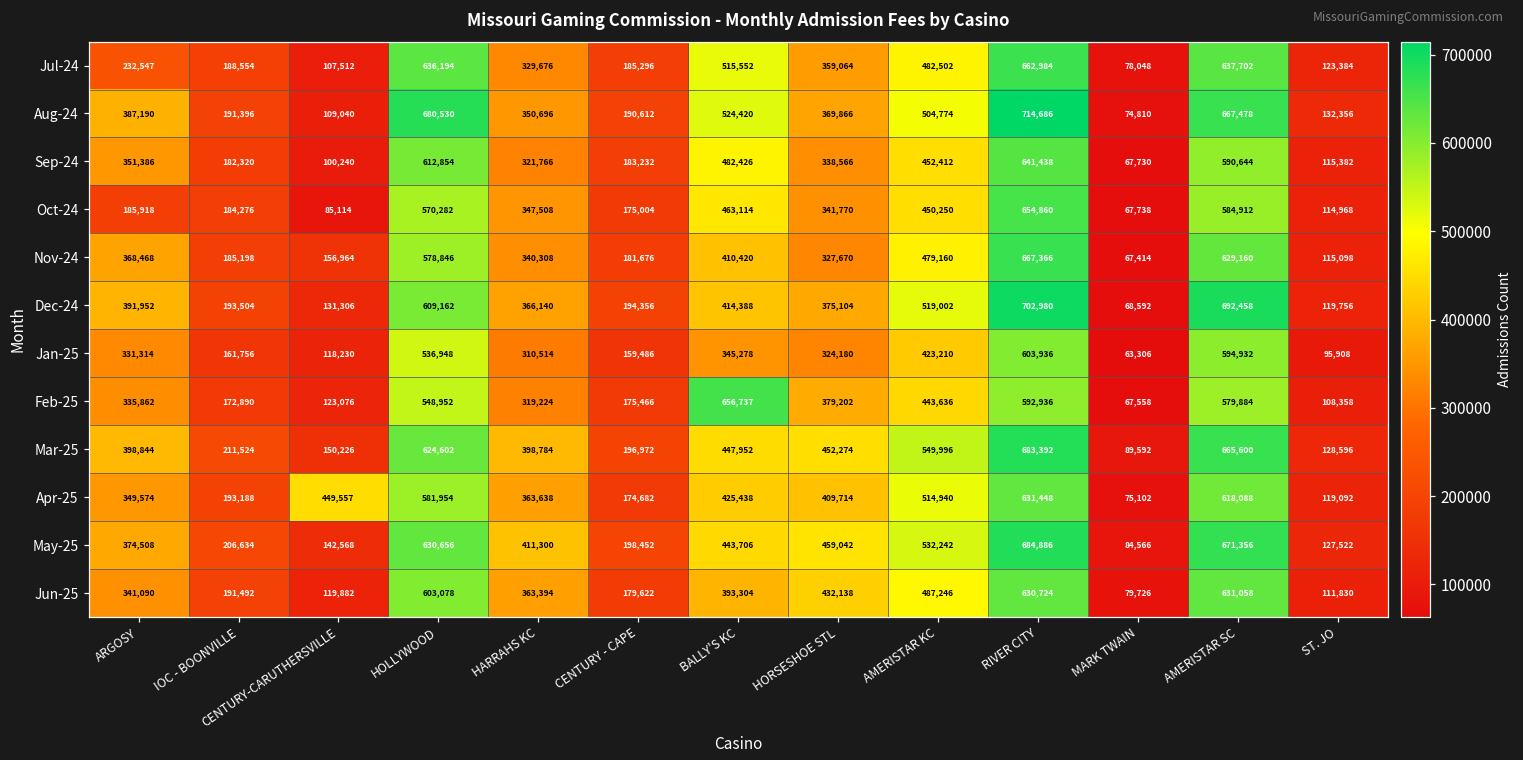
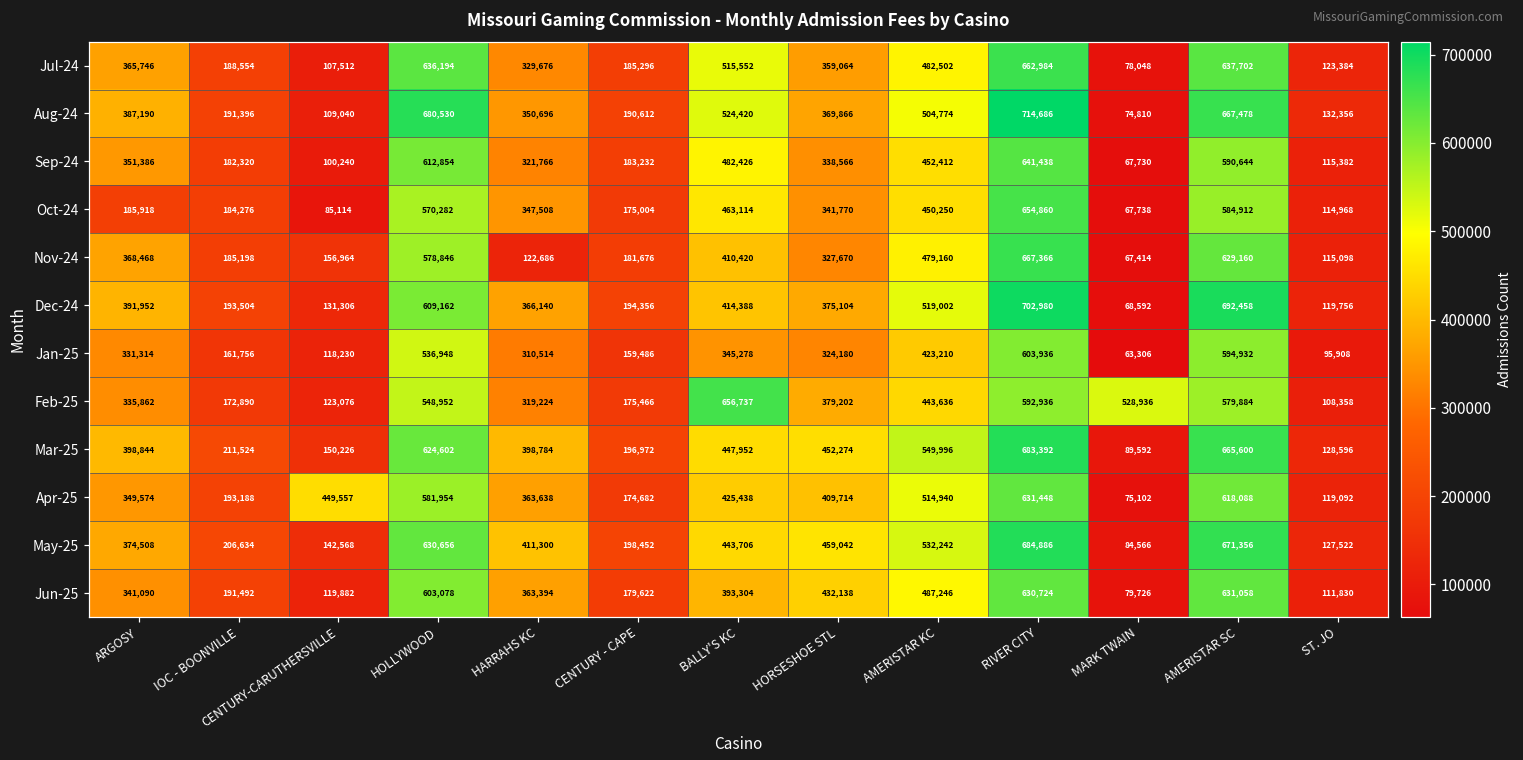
  {
    "Jul-24": {
-     "ARGOSY": "232,547",
+     "ARGOSY": "365,746",
      "IOC - BOONVILLE": "188,554",
      "CENTURY-CARUTHERSVILLE": "107,512",
      "HOLLYWOOD": "636,194",
      "HARRAHS KC": "329,676",
      "CENTURY - CAPE": "185,296",
      "BALLY'S KC": "515,552",
      "HORSESHOE STL": "359,064",
      "AMERISTAR KC": "482,502",
      "RIVER CITY": "662,984",
      "MARK TWAIN": "78,048",
      "AMERISTAR SC": "637,702",
      "ST. JO": "123,384"
    },
    "Aug-24": {
      "ARGOSY": "387,190",
      "IOC - BOONVILLE": "191,396",
      "CENTURY-CARUTHERSVILLE": "109,040",
      "HOLLYWOOD": "680,530",
      "HARRAHS KC": "350,696",
      "CENTURY - CAPE": "190,612",
      "BALLY'S KC": "524,420",
      "HORSESHOE STL": "369,866",
      "AMERISTAR KC": "504,774",
      "RIVER CITY": "714,686",
      "MARK TWAIN": "74,810",
      "AMERISTAR SC": "667,478",
      "ST. JO": "132,356"
    },
    "Sep-24": {
      "ARGOSY": "351,386",
      "IOC - BOONVILLE": "182,320",
      "CENTURY-CARUTHERSVILLE": "100,240",
      "HOLLYWOOD": "612,854",
      "HARRAHS KC": "321,766",
      "CENTURY - CAPE": "183,232",
      "BALLY'S KC": "482,426",
      "HORSESHOE STL": "338,566",
      "AMERISTAR KC": "452,412",
      "RIVER CITY": "641,438",
      "MARK TWAIN": "67,730",
      "AMERISTAR SC": "590,644",
      "ST. JO": "115,382"
    },
    "Oct-24": {
      "ARGOSY": "185,918",
      "IOC - BOONVILLE": "184,276",
      "CENTURY-CARUTHERSVILLE": "85,114",
      "HOLLYWOOD": "570,282",
      "HARRAHS KC": "347,508",
      "CENTURY - CAPE": "175,004",
      "BALLY'S KC": "463,114",
      "HORSESHOE STL": "341,770",
      "AMERISTAR KC": "450,250",
      "RIVER CITY": "654,860",
      "MARK TWAIN": "67,738",
      "AMERISTAR SC": "584,912",
      "ST. JO": "114,968"
    },
    "Nov-24": {
      "ARGOSY": "368,468",
      "IOC - BOONVILLE": "185,198",
      "CENTURY-CARUTHERSVILLE": "156,964",
      "HOLLYWOOD": "578,846",
-     "HARRAHS KC": "340,308",
+     "HARRAHS KC": "122,686",
      "CENTURY - CAPE": "181,676",
      "BALLY'S KC": "410,420",
      "HORSESHOE STL": "327,670",
      "AMERISTAR KC": "479,160",
      "RIVER CITY": "667,366",
      "MARK TWAIN": "67,414",
      "AMERISTAR SC": "629,160",
      "ST. JO": "115,098"
    },
    "Dec-24": {
      "ARGOSY": "391,952",
      "IOC - BOONVILLE": "193,504",
      "CENTURY-CARUTHERSVILLE": "131,306",
      "HOLLYWOOD": "609,162",
      "HARRAHS KC": "366,140",
      "CENTURY - CAPE": "194,356",
      "BALLY'S KC": "414,388",
      "HORSESHOE STL": "375,104",
      "AMERISTAR KC": "519,002",
      "RIVER CITY": "702,980",
      "MARK TWAIN": "68,592",
      "AMERISTAR SC": "692,458",
      "ST. JO": "119,756"
    },
    "Jan-25": {
      "ARGOSY": "331,314",
      "IOC - BOONVILLE": "161,756",
      "CENTURY-CARUTHERSVILLE": "118,230",
      "HOLLYWOOD": "536,948",
      "HARRAHS KC": "310,514",
      "CENTURY - CAPE": "159,486",
      "BALLY'S KC": "345,278",
      "HORSESHOE STL": "324,180",
      "AMERISTAR KC": "423,210",
      "RIVER CITY": "603,936",
      "MARK TWAIN": "63,306",
      "AMERISTAR SC": "594,932",
      "ST. JO": "95,908"
    },
    "Feb-25": {
      "ARGOSY": "335,862",
      "IOC - BOONVILLE": "172,890",
      "CENTURY-CARUTHERSVILLE": "123,076",
      "HOLLYWOOD": "548,952",
      "HARRAHS KC": "319,224",
      "CENTURY - CAPE": "175,466",
      "BALLY'S KC": "656,737",
      "HORSESHOE STL": "379,202",
      "AMERISTAR KC": "443,636",
      "RIVER CITY": "592,936",
-     "MARK TWAIN": "67,558",
+     "MARK TWAIN": "528,936",
      "AMERISTAR SC": "579,884",
      "ST. JO": "108,358"
    },
    "Mar-25": {
      "ARGOSY": "398,844",
      "IOC - BOONVILLE": "211,524",
      "CENTURY-CARUTHERSVILLE": "150,226",
      "HOLLYWOOD": "624,602",
      "HARRAHS KC": "398,784",
      "CENTURY - CAPE": "196,972",
      "BALLY'S KC": "447,952",
      "HORSESHOE STL": "452,274",
      "AMERISTAR KC": "549,996",
      "RIVER CITY": "683,392",
      "MARK TWAIN": "89,592",
      "AMERISTAR SC": "665,600",
      "ST. JO": "128,596"
    },
    "Apr-25": {
      "ARGOSY": "349,574",
      "IOC - BOONVILLE": "193,188",
      "CENTURY-CARUTHERSVILLE": "449,557",
      "HOLLYWOOD": "581,954",
      "HARRAHS KC": "363,638",
      "CENTURY - CAPE": "174,682",
      "BALLY'S KC": "425,438",
      "HORSESHOE STL": "409,714",
      "AMERISTAR KC": "514,940",
      "RIVER CITY": "631,448",
      "MARK TWAIN": "75,102",
      "AMERISTAR SC": "618,088",
      "ST. JO": "119,092"
    },
    "May-25": {
      "ARGOSY": "374,508",
      "IOC - BOONVILLE": "206,634",
      "CENTURY-CARUTHERSVILLE": "142,568",
      "HOLLYWOOD": "630,656",
      "HARRAHS KC": "411,300",
      "CENTURY - CAPE": "198,452",
      "BALLY'S KC": "443,706",
      "HORSESHOE STL": "459,042",
      "AMERISTAR KC": "532,242",
      "RIVER CITY": "684,886",
      "MARK TWAIN": "84,566",
      "AMERISTAR SC": "671,356",
      "ST. JO": "127,522"
    },
    "Jun-25": {
      "ARGOSY": "341,090",
      "IOC - BOONVILLE": "191,492",
      "CENTURY-CARUTHERSVILLE": "119,882",
      "HOLLYWOOD": "603,078",
      "HARRAHS KC": "363,394",
      "CENTURY - CAPE": "179,622",
      "BALLY'S KC": "393,304",
      "HORSESHOE STL": "432,138",
      "AMERISTAR KC": "487,246",
      "RIVER CITY": "630,724",
      "MARK TWAIN": "79,726",
      "AMERISTAR SC": "631,058",
      "ST. JO": "111,830"
    }
  }
